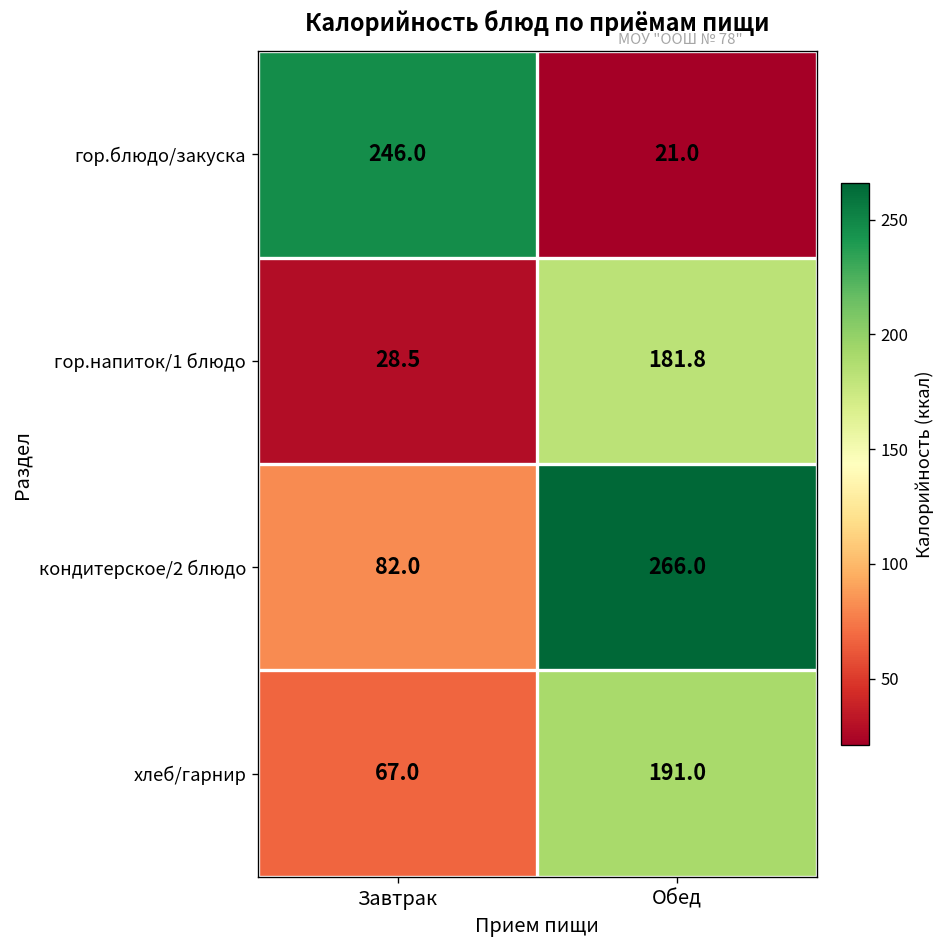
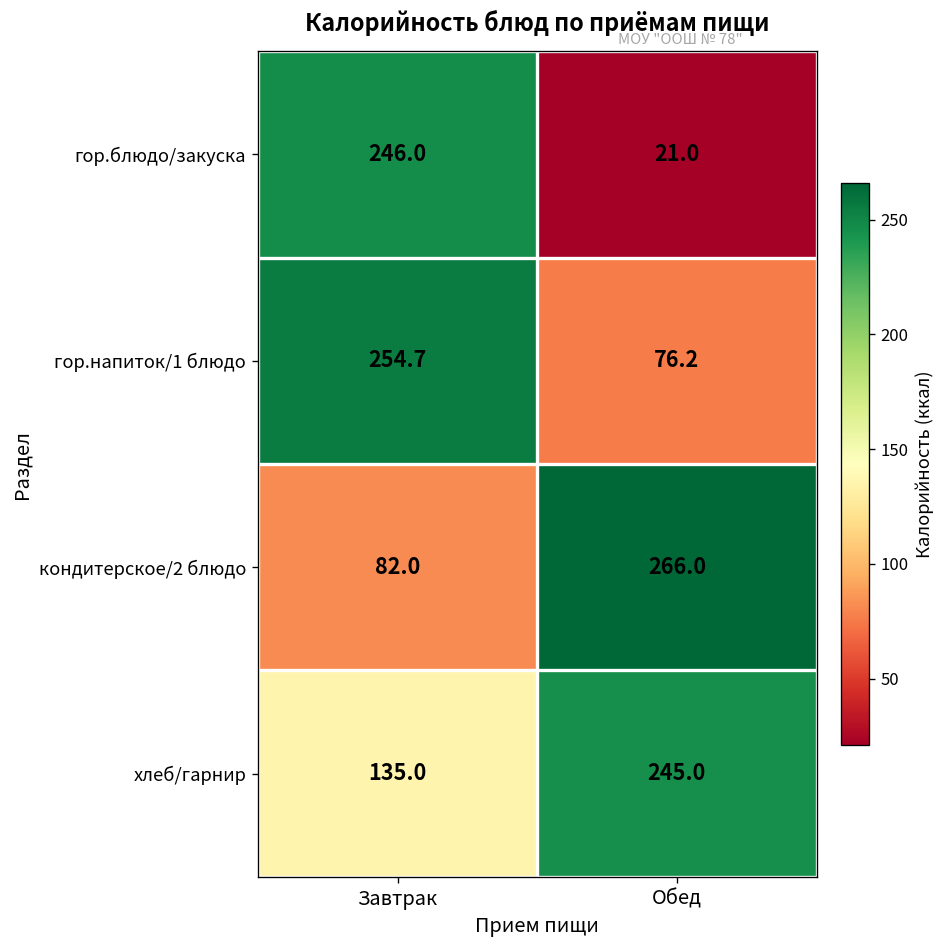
  {
    "гор.блюдо/закуска": {
      "Завтрак": 246.0,
      "Обед": 21.0
    },
    "гор.напиток/1 блюдо": {
-     "Завтрак": 28.5,
-     "Обед": 181.8
+     "Завтрак": 254.7,
+     "Обед": 76.2
    },
    "кондитерское/2 блюдо": {
      "Завтрак": 82.0,
      "Обед": 266.0
    },
    "хлеб/гарнир": {
-     "Завтрак": 67.0,
-     "Обед": 191.0
+     "Завтрак": 135.0,
+     "Обед": 245.0
    }
  }
